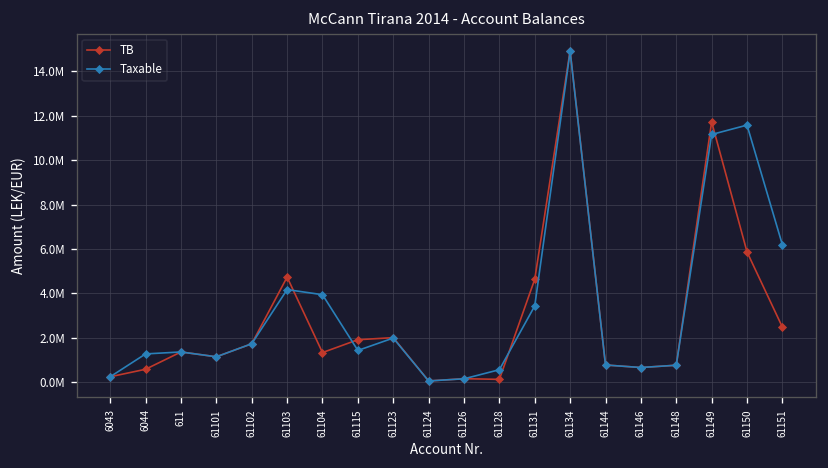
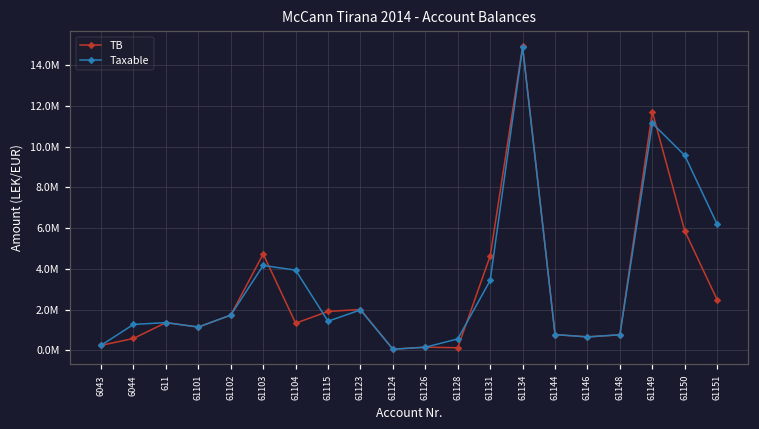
  {
    "TB": {
      "6044": 600000,
      "61103": 4700000,
      "61104": 1300000,
      "61115": 1900000,
      "61128": 100000,
      "61131": 4600000,
      "61149": 11700000,
      "61150": 5900000,
      "61151": 2500000
    },
    "Taxable": {
      "6044": 1300000,
      "61103": 4200000,
      "61104": 3900000,
      "61115": 1400000,
      "61128": 600000,
      "61131": 3400000,
      "61149": 11200000,
-     "61150": 11600000,
+     "61150": 9600000,
      "61151": 6200000
    }
  }
